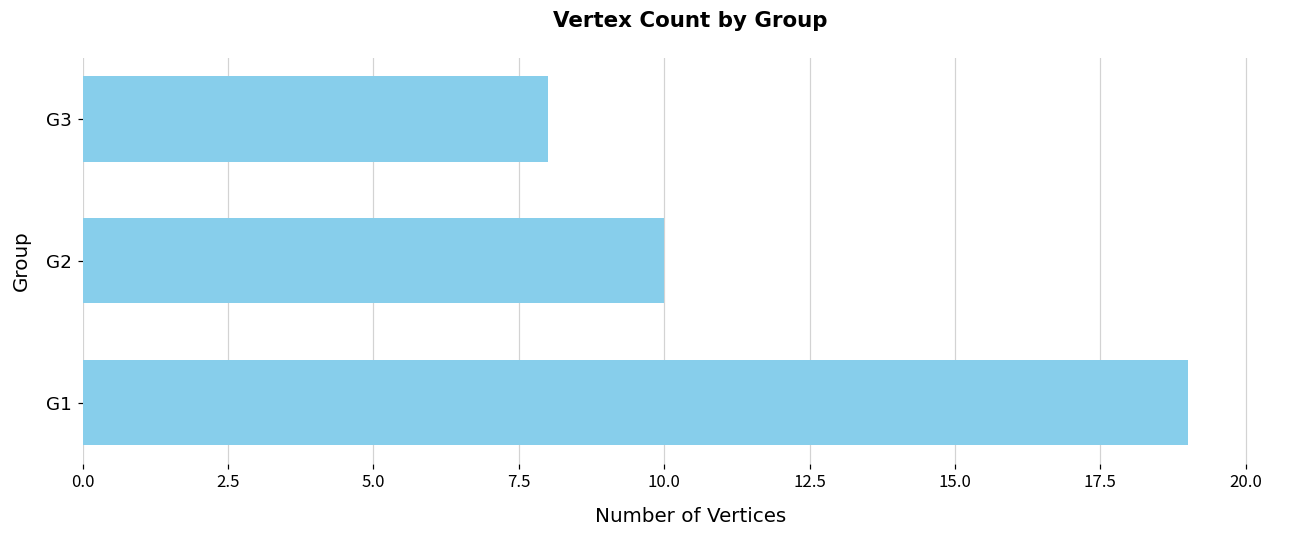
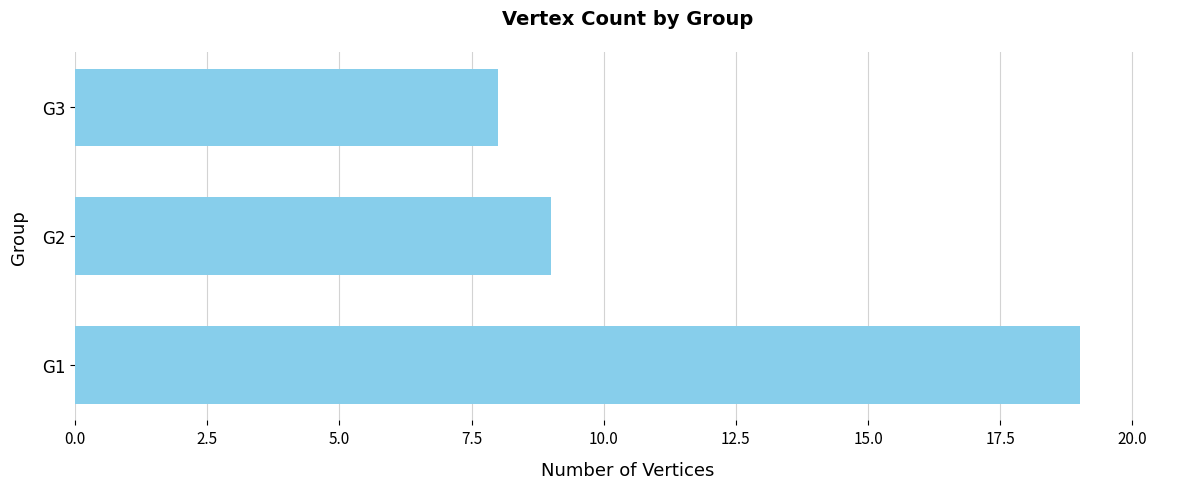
  {
    "G3": 8,
-   "G2": 10,
+   "G2": 9,
    "G1": 19
  }
